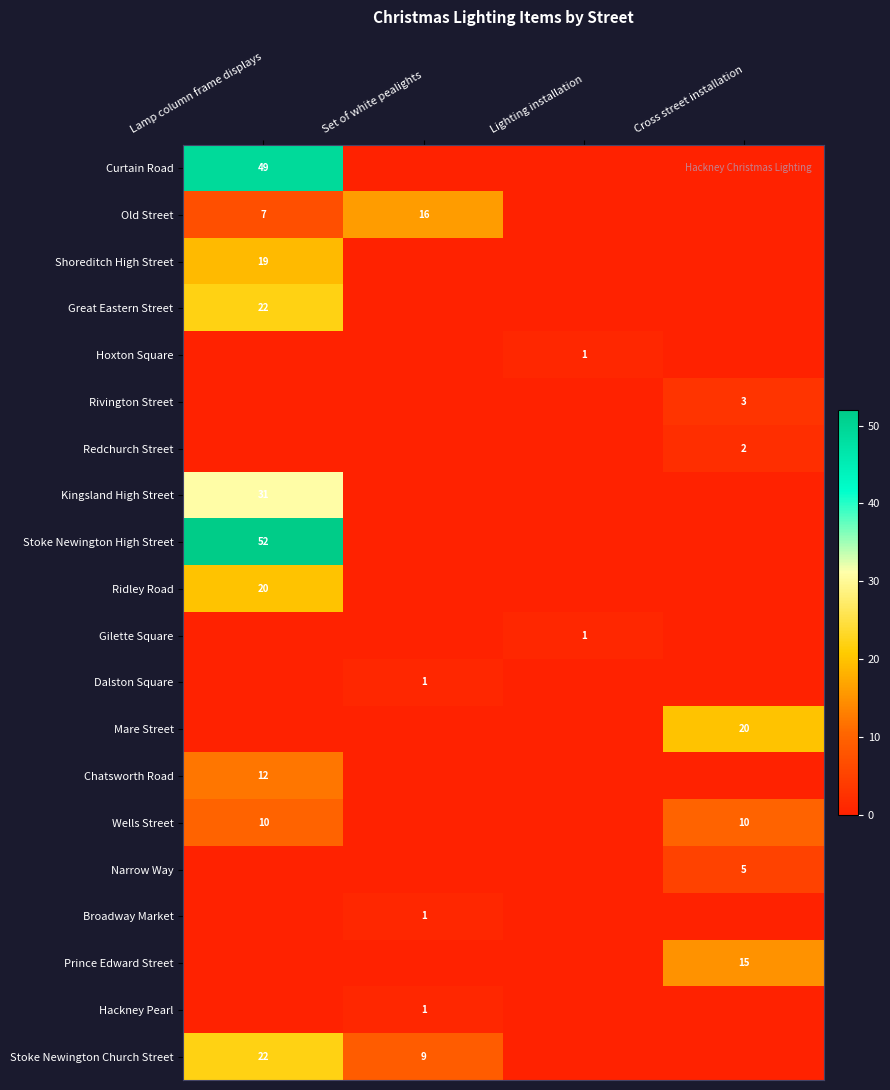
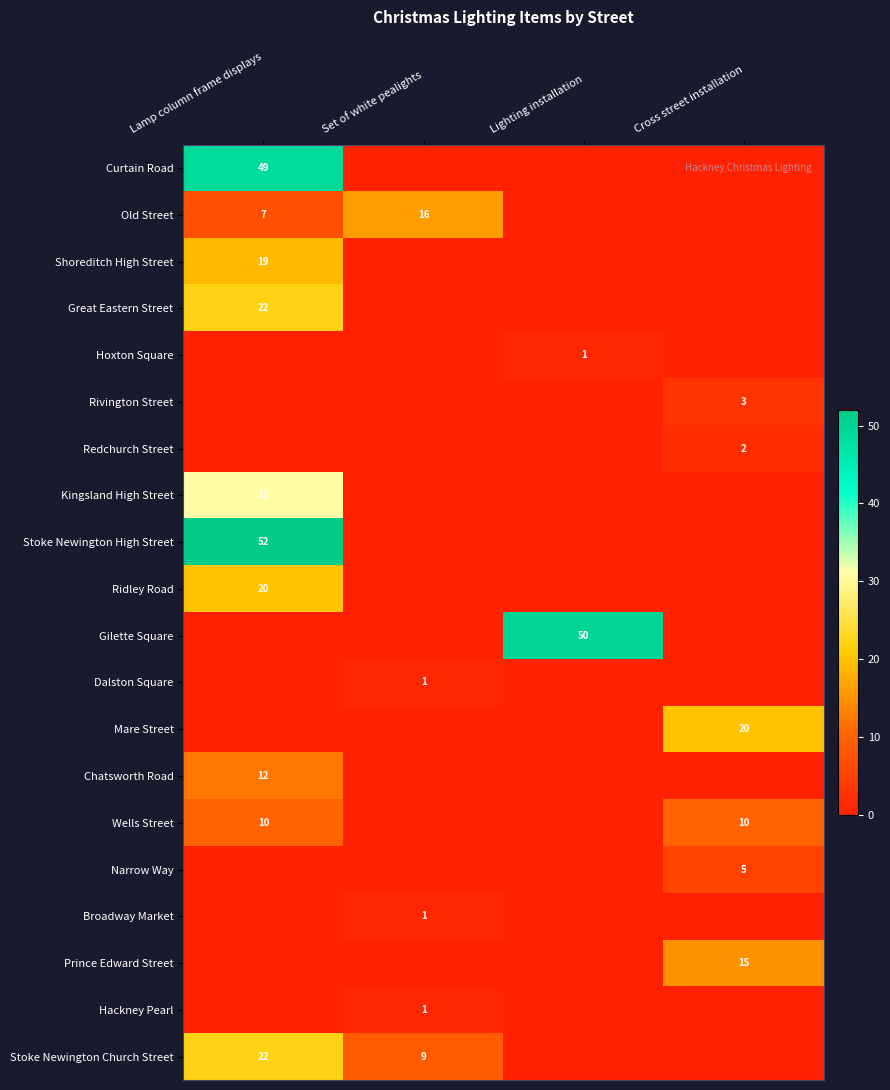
  {
    "Curtain Road": {
      "Lamp column frame displays": 49
    },
    "Old Street": {
      "Lamp column frame displays": 7,
      "Set of white pealights": 16
    },
    "Shoreditch High Street": {
      "Lamp column frame displays": 19
    },
    "Great Eastern Street": {
      "Lamp column frame displays": 22
    },
    "Hoxton Square": {
      "Lighting installation": 1
    },
    "Rivington Street": {
      "Cross street installation": 3
    },
    "Redchurch Street": {
      "Cross street installation": 2
    },
    "Kingsland High Street": {
      "Lamp column frame displays": 31
    },
    "Stoke Newington High Street": {
      "Lamp column frame displays": 52
    },
    "Ridley Road": {
      "Lamp column frame displays": 20
    },
    "Gilette Square": {
-     "Lighting installation": 1
+     "Lighting installation": 50
    },
    "Dalston Square": {
      "Set of white pealights": 1
    },
    "Mare Street": {
      "Cross street installation": 20
    },
    "Chatsworth Road": {
      "Lamp column frame displays": 12
    },
    "Wells Street": {
      "Lamp column frame displays": 10,
      "Cross street installation": 10
    },
    "Narrow Way": {
      "Cross street installation": 5
    },
    "Broadway Market": {
      "Set of white pealights": 1
    },
    "Prince Edward Street": {
      "Cross street installation": 15
    },
    "Hackney Pearl": {
      "Set of white pealights": 1
    },
    "Stoke Newington Church Street": {
      "Lamp column frame displays": 22,
      "Set of white pealights": 9
    }
  }
